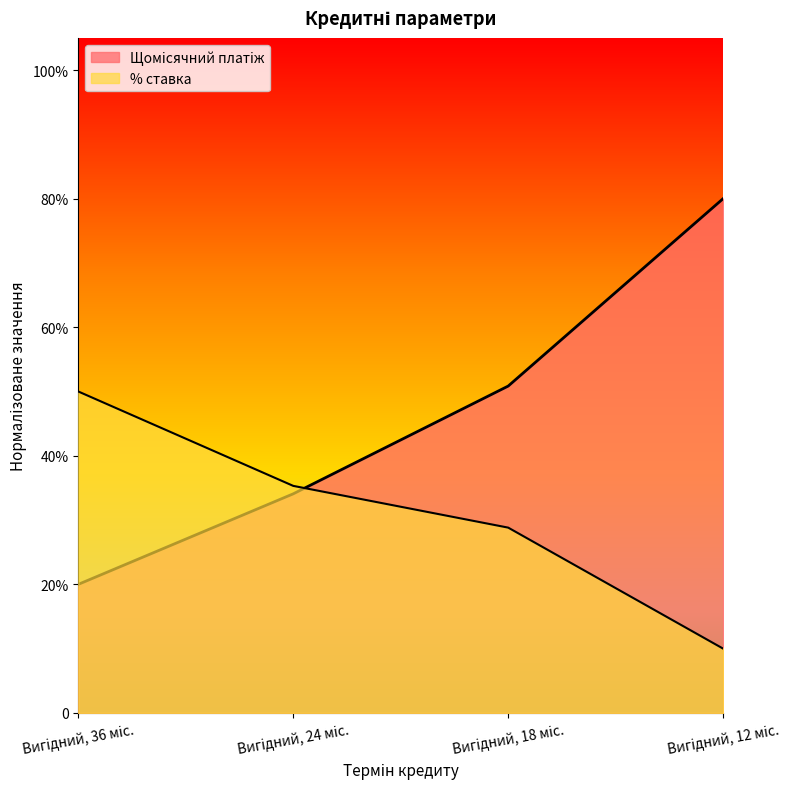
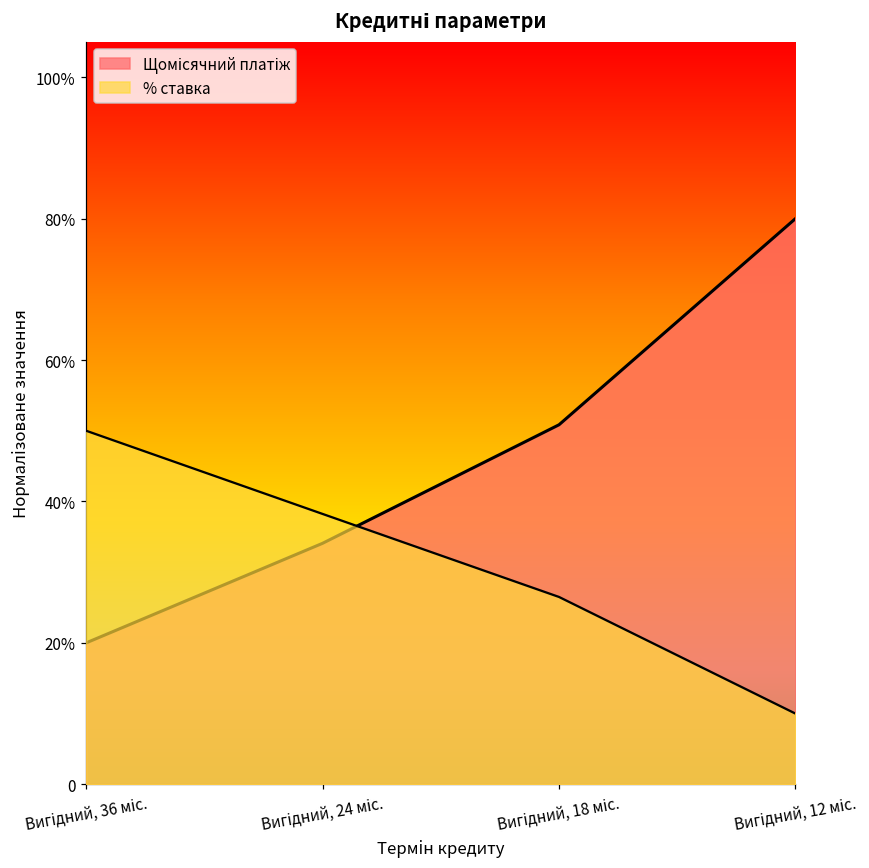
  {
    "Щомісячний платіж": {
      "Вигідний, 36 міс.": "20%",
      "Вигідний, 24 міс.": "34%",
      "Вигідний, 18 міс.": "51%",
      "Вигідний, 12 міс.": "80%"
    },
    "% ставка": {
      "Вигідний, 36 міс.": "50%",
-     "Вигідний, 24 міс.": "35%",
-     "Вигідний, 18 міс.": "29%",
+     "Вигідний, 24 міс.": "38%",
+     "Вигідний, 18 міс.": "26%",
      "Вигідний, 12 міс.": "10%"
    }
  }
